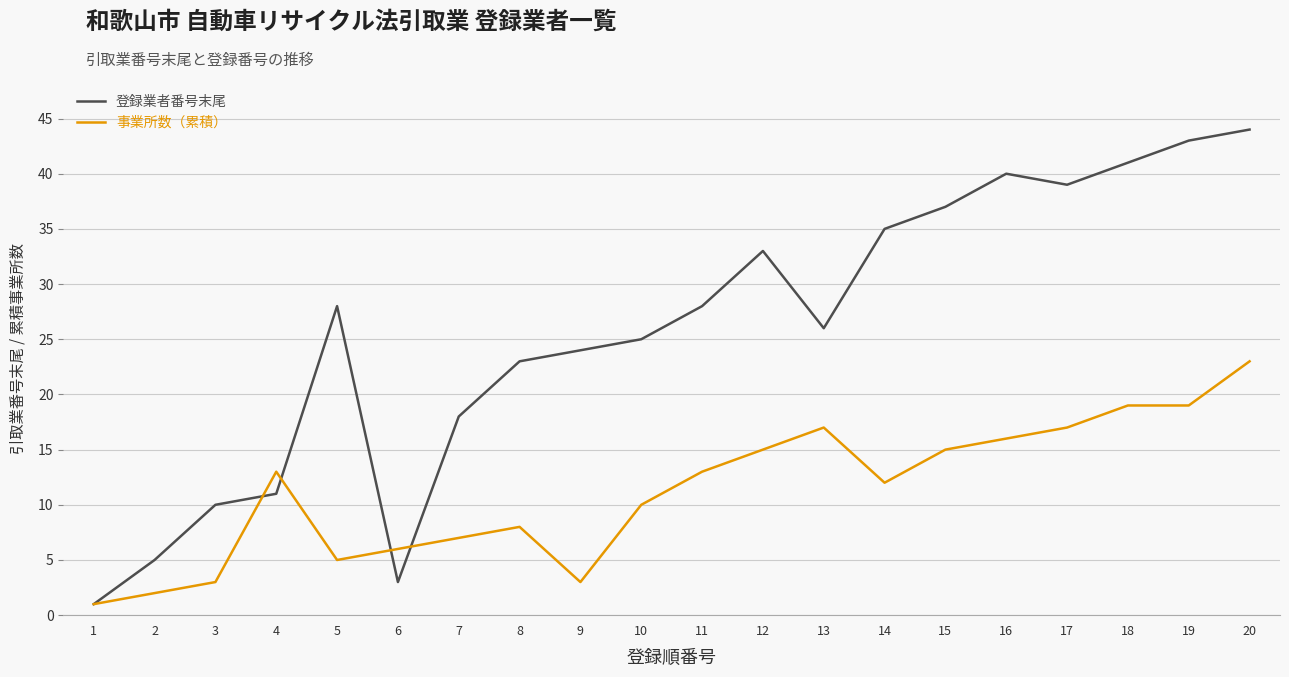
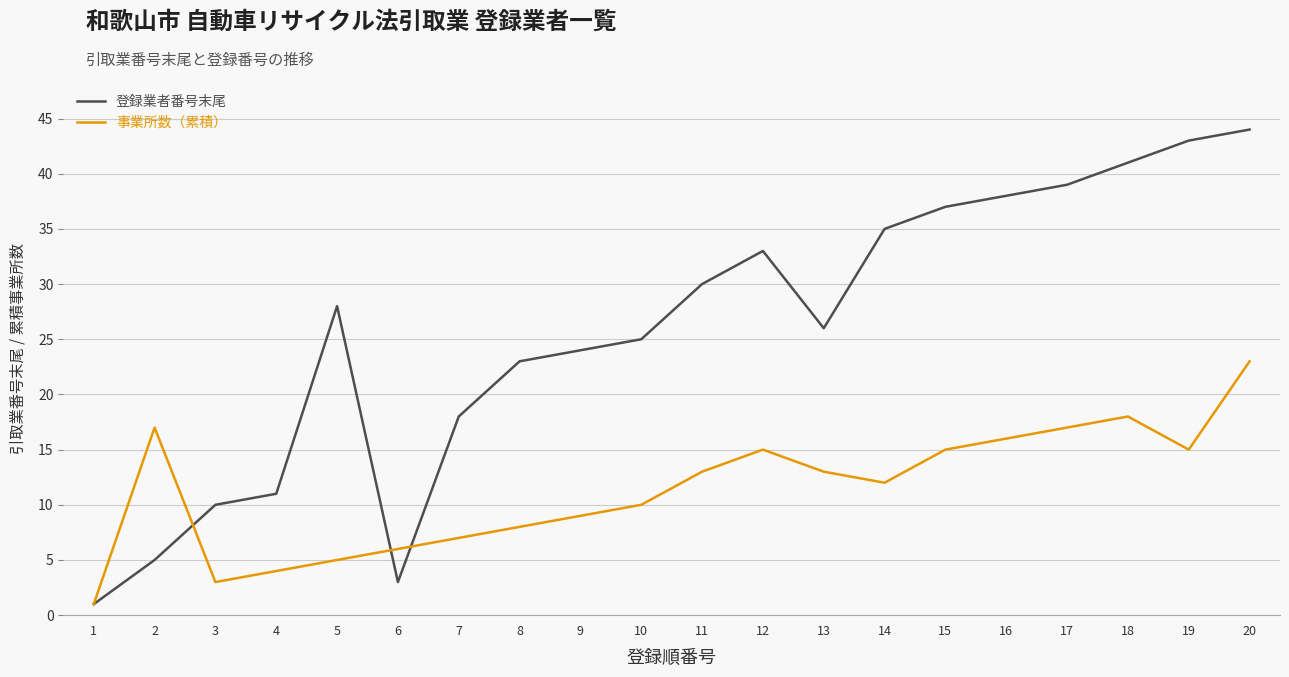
  {
    "登録業者番号末尾": {
      "2": 5,
      "3": 10,
      "4": 11,
      "5": 28,
      "6": 3,
      "7": 18,
      "8": 23,
      "9": 24,
      "10": 25,
-     "11": 28,
+     "11": 30,
      "12": 33,
      "13": 26,
      "14": 35,
      "15": 37,
-     "16": 40,
+     "16": 38,
      "17": 39,
      "18": 41,
      "19": 43,
      "20": 44
    },
    "事業所数（累積）": {
-     "2": 2,
+     "2": 17,
      "3": 3,
-     "4": 13,
+     "4": 4,
      "5": 5,
      "6": 6,
      "7": 7,
      "8": 8,
-     "9": 3,
+     "9": 9,
      "10": 10,
      "11": 13,
      "12": 15,
-     "13": 17,
+     "13": 13,
      "14": 12,
      "15": 15,
      "16": 16,
      "17": 17,
-     "18": 19,
-     "19": 19,
+     "18": 18,
+     "19": 15,
      "20": 23
    }
  }
